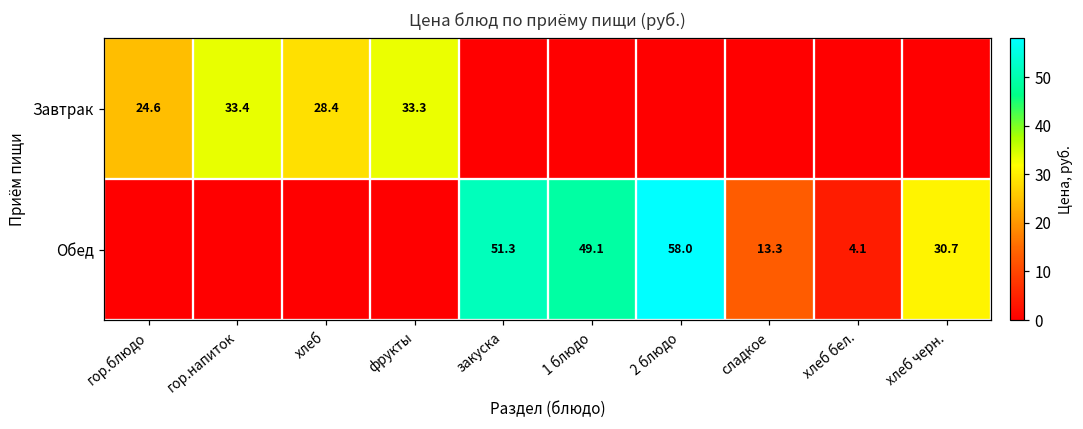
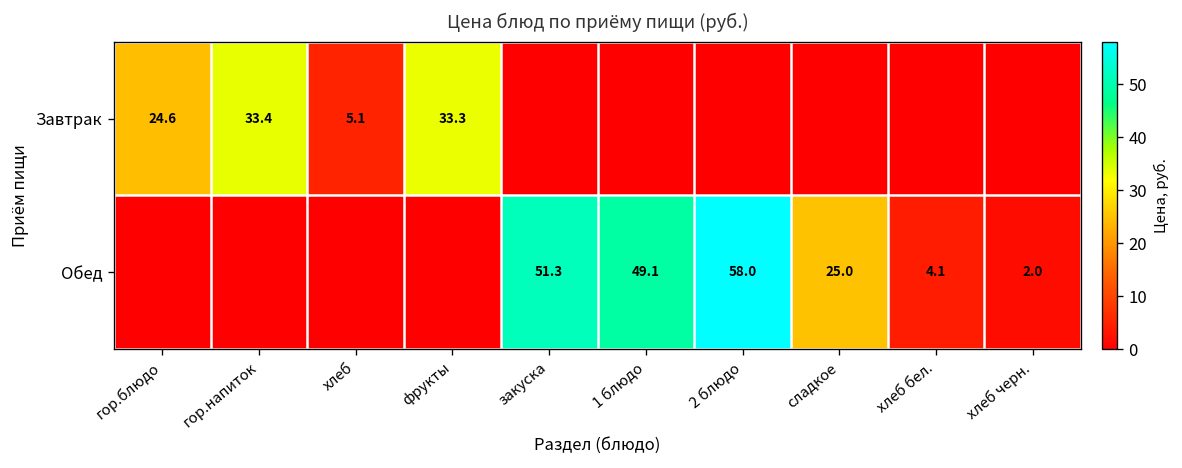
  {
    "Завтрак": {
      "гор.блюдо": 24.6,
      "гор.напиток": 33.4,
-     "хлеб": 28.4,
+     "хлеб": 5.1,
      "фрукты": 33.3
    },
    "Обед": {
      "закуска": 51.3,
      "1 блюдо": 49.1,
      "2 блюдо": 58.0,
-     "сладкое": 13.3,
+     "сладкое": 25.0,
      "хлеб бел.": 4.1,
-     "хлеб черн.": 30.7
+     "хлеб черн.": 2.0
    }
  }
